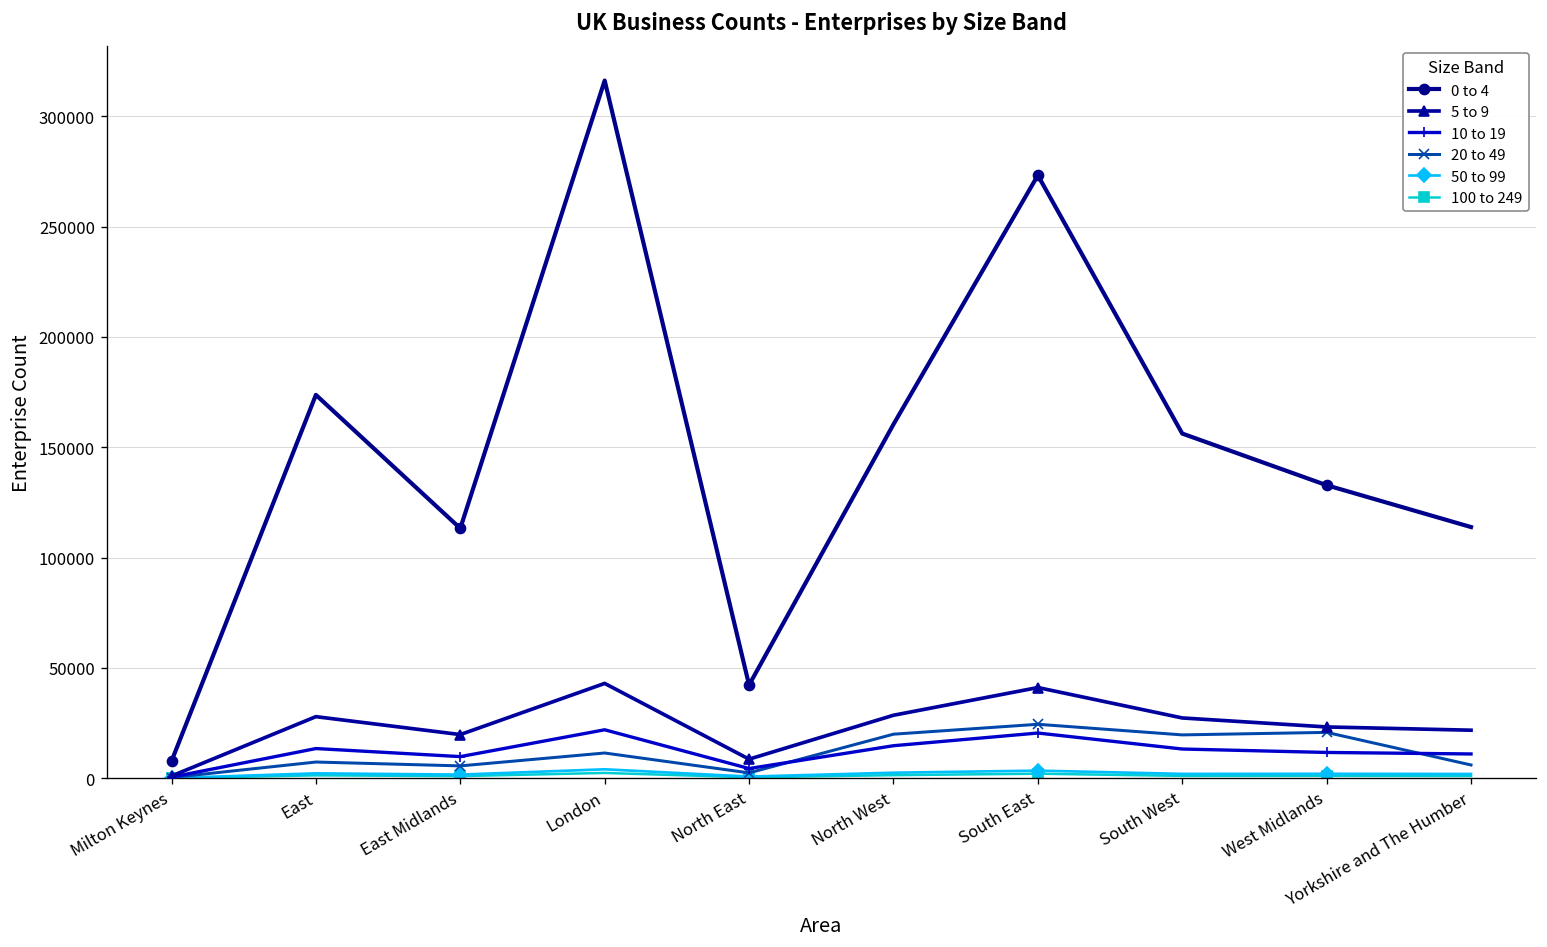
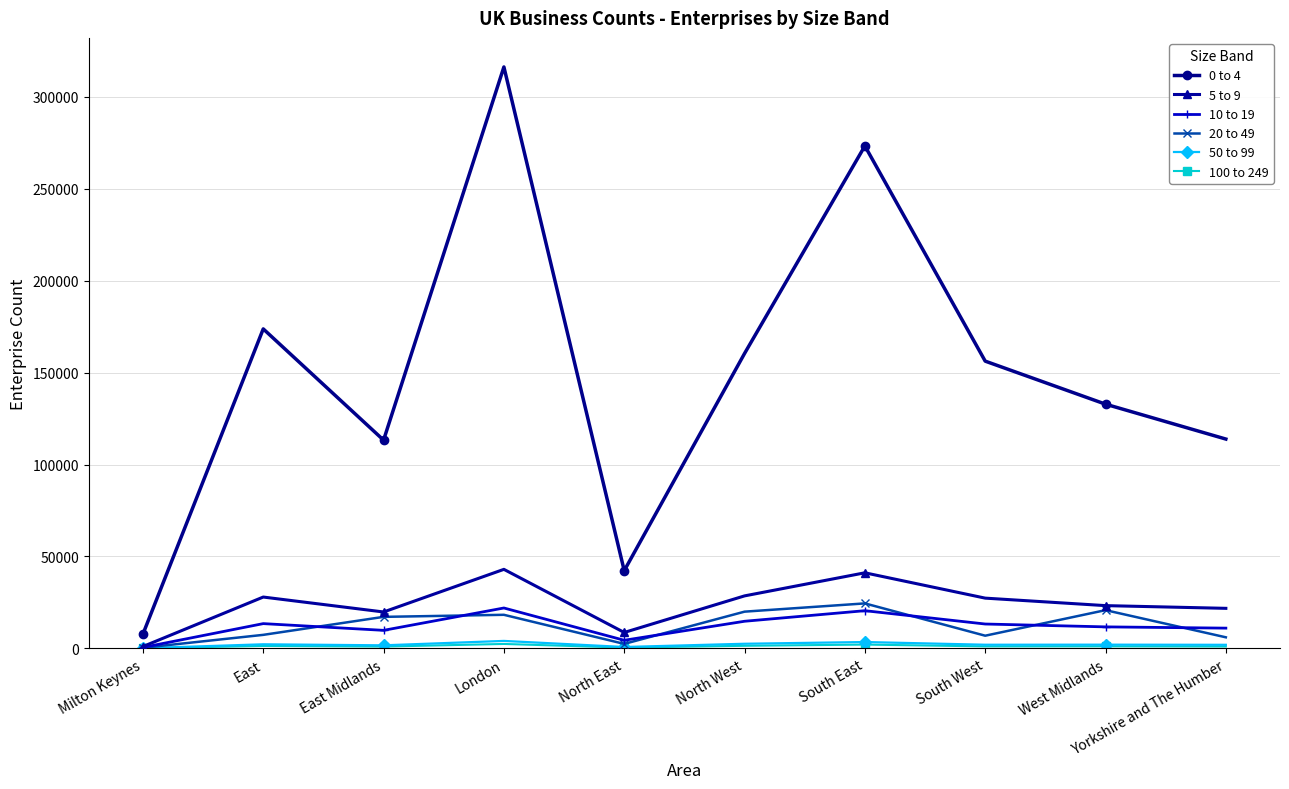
  {
    "20 to 49": {
      "East": 7000,
-     "East Midlands": 6000,
-     "London": 11000,
+     "East Midlands": 17000,
+     "London": 18000,
      "North East": 2000,
      "North West": 20000,
      "South East": 24000,
-     "South West": 20000,
+     "South West": 7000,
      "West Midlands": 21000,
      "Yorkshire and The Humber": 6000
    }
  }
